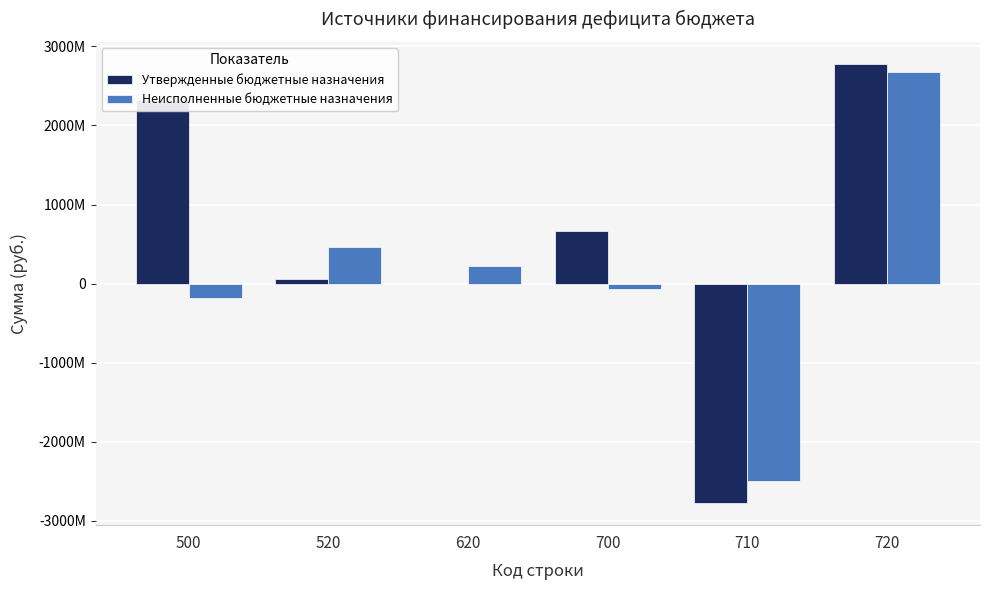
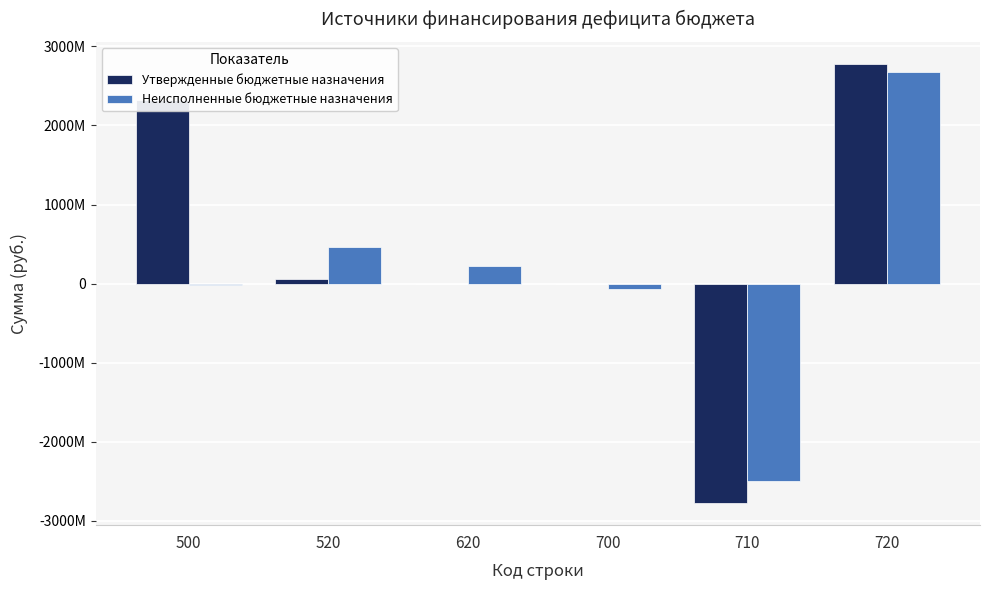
  {
    "Утвержденные бюджетные назначения": {
      "520": "100М",
      "620": "0М",
-     "700": "700М",
+     "700": "0М",
      "710": "-2800М",
      "720": "2800М"
    },
    "Неисполненные бюджетные назначения": {
-     "500": "-200М",
+     "500": "0М",
      "520": "500М",
      "620": "200М",
      "700": "-100М",
      "710": "-2500М",
      "720": "2700М"
    }
  }
